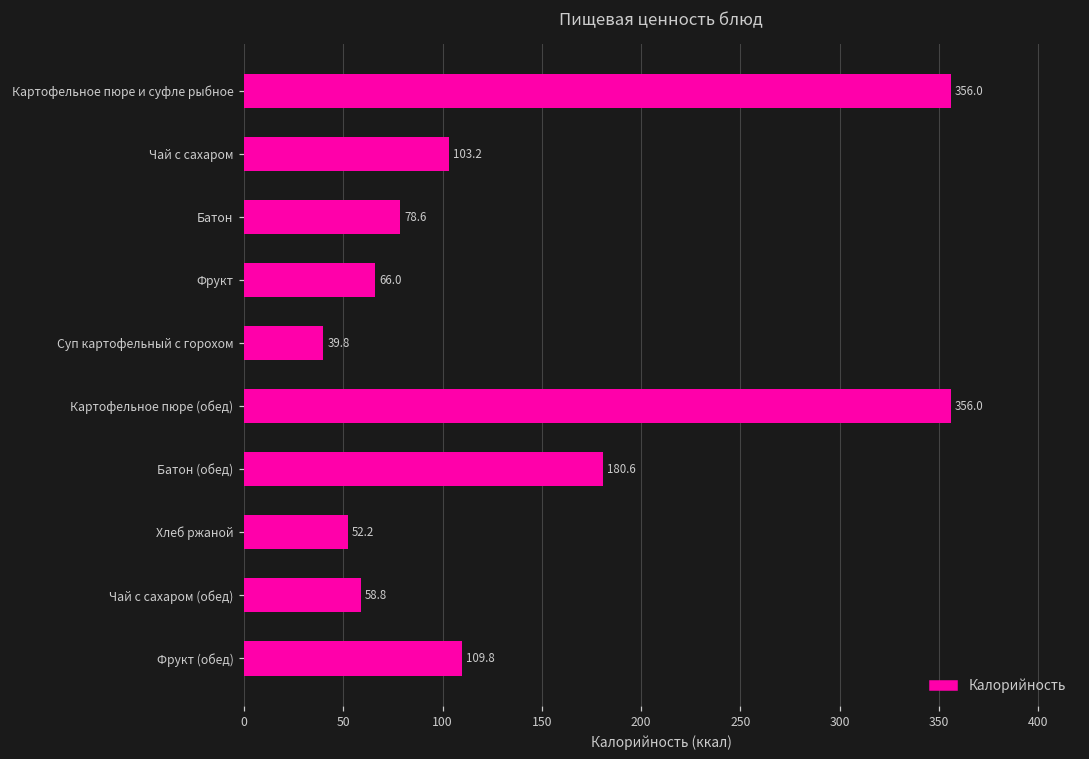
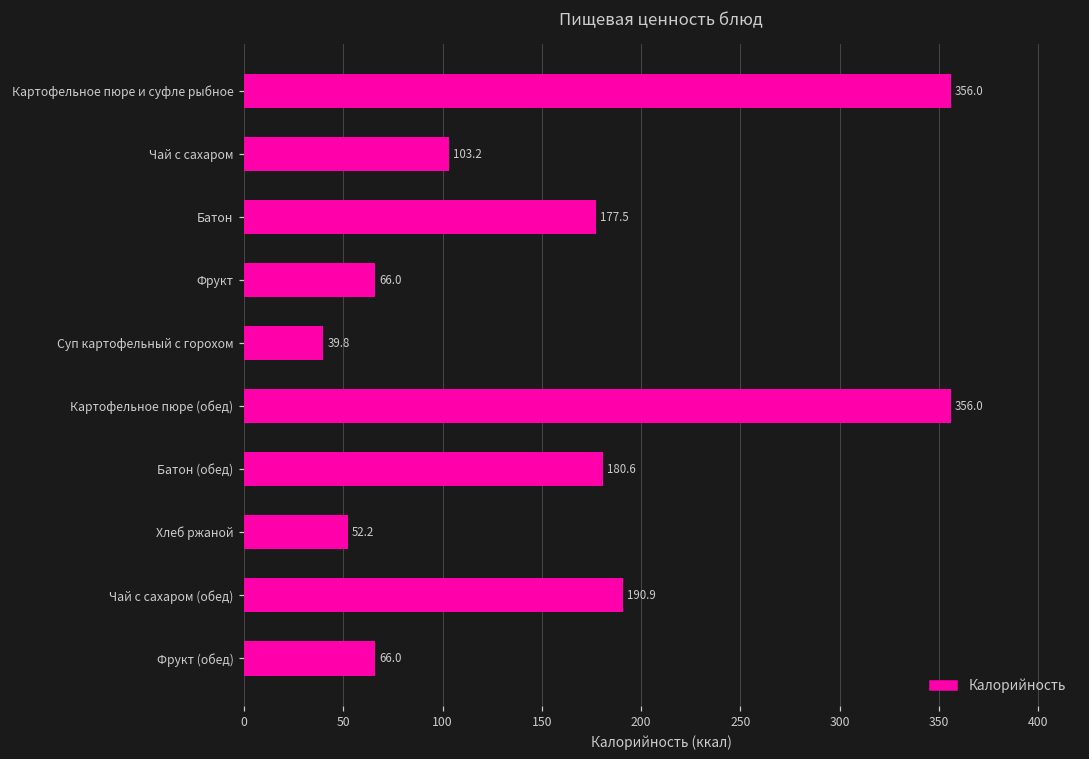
  {
    "Картофельное пюре и суфле рыбное": 356.0,
    "Чай с сахаром": 103.2,
-   "Батон": 78.6,
+   "Батон": 177.5,
    "Фрукт": 66.0,
    "Суп картофельный с горохом": 39.8,
    "Картофельное пюре (обед)": 356.0,
    "Батон (обед)": 180.6,
    "Хлеб ржаной": 52.2,
-   "Чай с сахаром (обед)": 58.8,
-   "Фрукт (обед)": 109.8
+   "Чай с сахаром (обед)": 190.9,
+   "Фрукт (обед)": 66.0
  }
